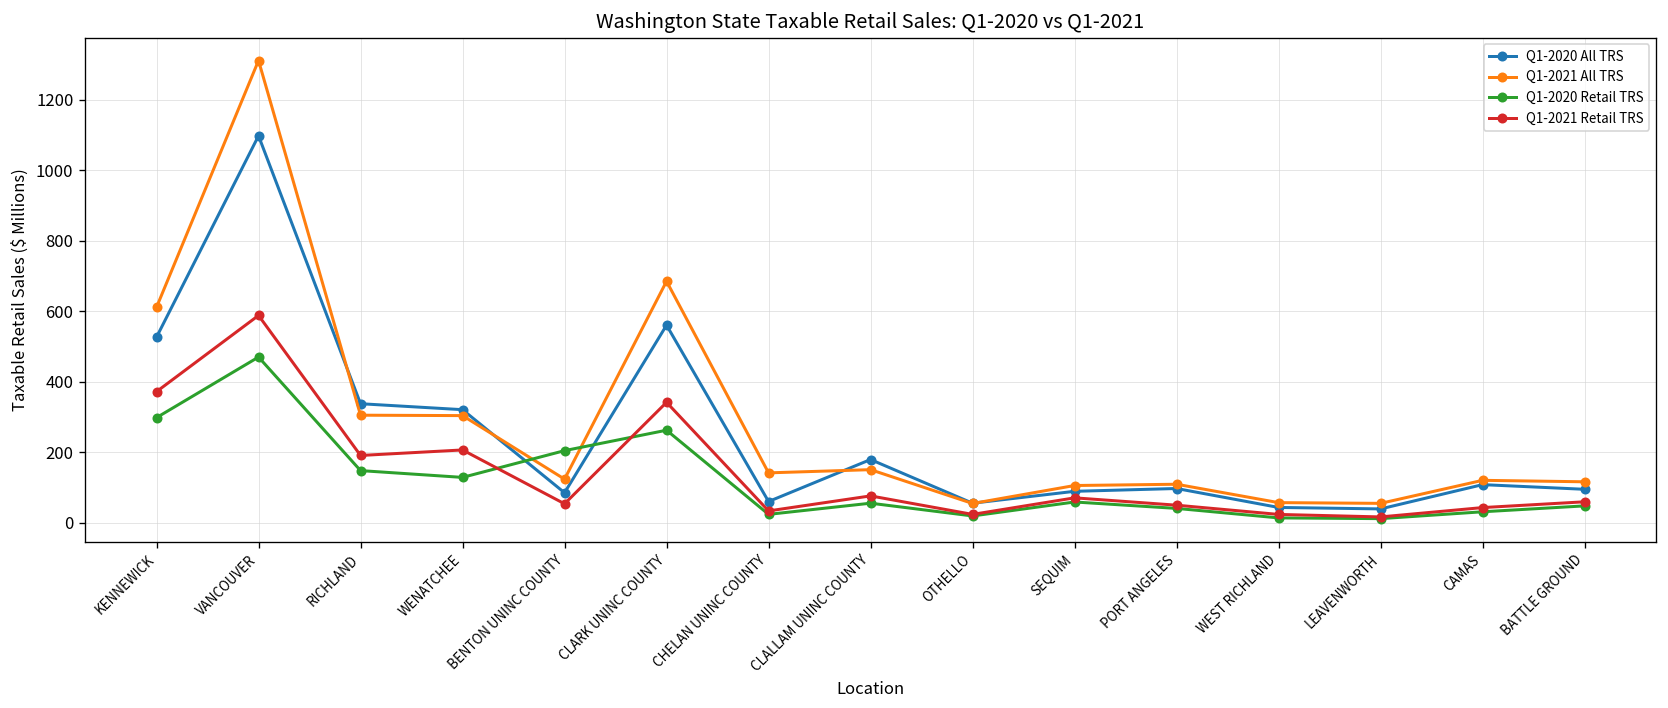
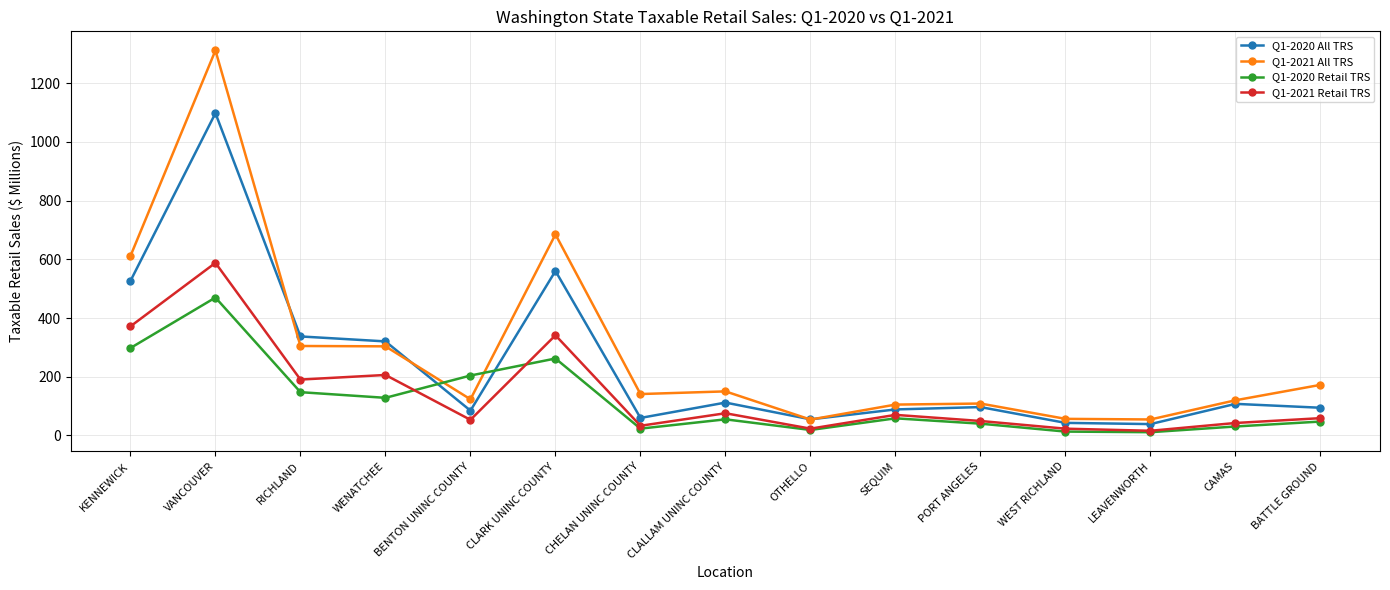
  {
    "Q1-2020 All TRS": {
      "KENNEWICK": 530,
      "VANCOUVER": 1100,
      "RICHLAND": 340,
      "WENATCHEE": 320,
      "BENTON UNINC COUNTY": 80,
      "CLARK UNINC COUNTY": 560,
      "CHELAN UNINC COUNTY": 60,
-     "CLALLAM UNINC COUNTY": 180,
+     "CLALLAM UNINC COUNTY": 110,
      "SEQUIM": 90,
      "PORT ANGELES": 100,
      "WEST RICHLAND": 40,
      "LEAVENWORTH": 40,
      "CAMAS": 110,
      "BATTLE GROUND": 90
    },
    "Q1-2021 All TRS": {
      "KENNEWICK": 610,
      "VANCOUVER": 1310,
      "RICHLAND": 300,
      "WENATCHEE": 300,
      "BENTON UNINC COUNTY": 120,
      "CLARK UNINC COUNTY": 680,
      "CHELAN UNINC COUNTY": 140,
      "CLALLAM UNINC COUNTY": 150,
      "SEQUIM": 110,
      "PORT ANGELES": 110,
      "WEST RICHLAND": 60,
      "LEAVENWORTH": 50,
      "CAMAS": 120,
-     "BATTLE GROUND": 120
+     "BATTLE GROUND": 170
    },
    "Q1-2020 Retail TRS": {
      "KENNEWICK": 300,
      "VANCOUVER": 470,
      "RICHLAND": 150,
      "WENATCHEE": 130,
      "BENTON UNINC COUNTY": 200,
      "CLARK UNINC COUNTY": 260,
      "CHELAN UNINC COUNTY": 20,
      "CLALLAM UNINC COUNTY": 50,
      "SEQUIM": 60,
      "PORT ANGELES": 40,
      "WEST RICHLAND": 10,
      "CAMAS": 30,
      "BATTLE GROUND": 50
    },
    "Q1-2021 Retail TRS": {
      "KENNEWICK": 370,
      "VANCOUVER": 590,
      "RICHLAND": 190,
      "WENATCHEE": 210,
      "BENTON UNINC COUNTY": 50,
      "CLARK UNINC COUNTY": 340,
      "CHELAN UNINC COUNTY": 30,
      "CLALLAM UNINC COUNTY": 80,
      "SEQUIM": 70,
      "PORT ANGELES": 50,
      "WEST RICHLAND": 20,
      "CAMAS": 40,
      "BATTLE GROUND": 60
    }
  }
